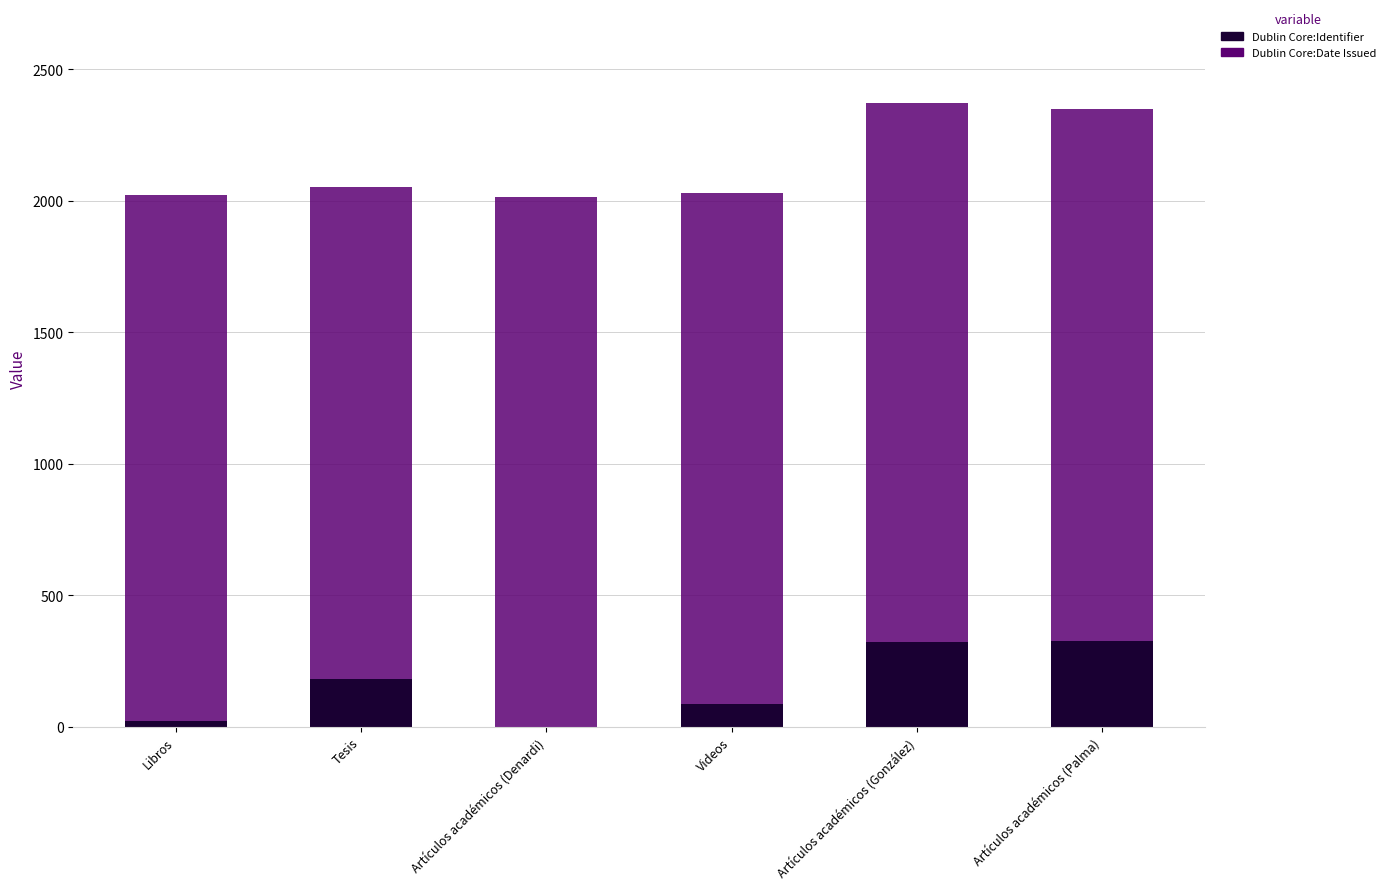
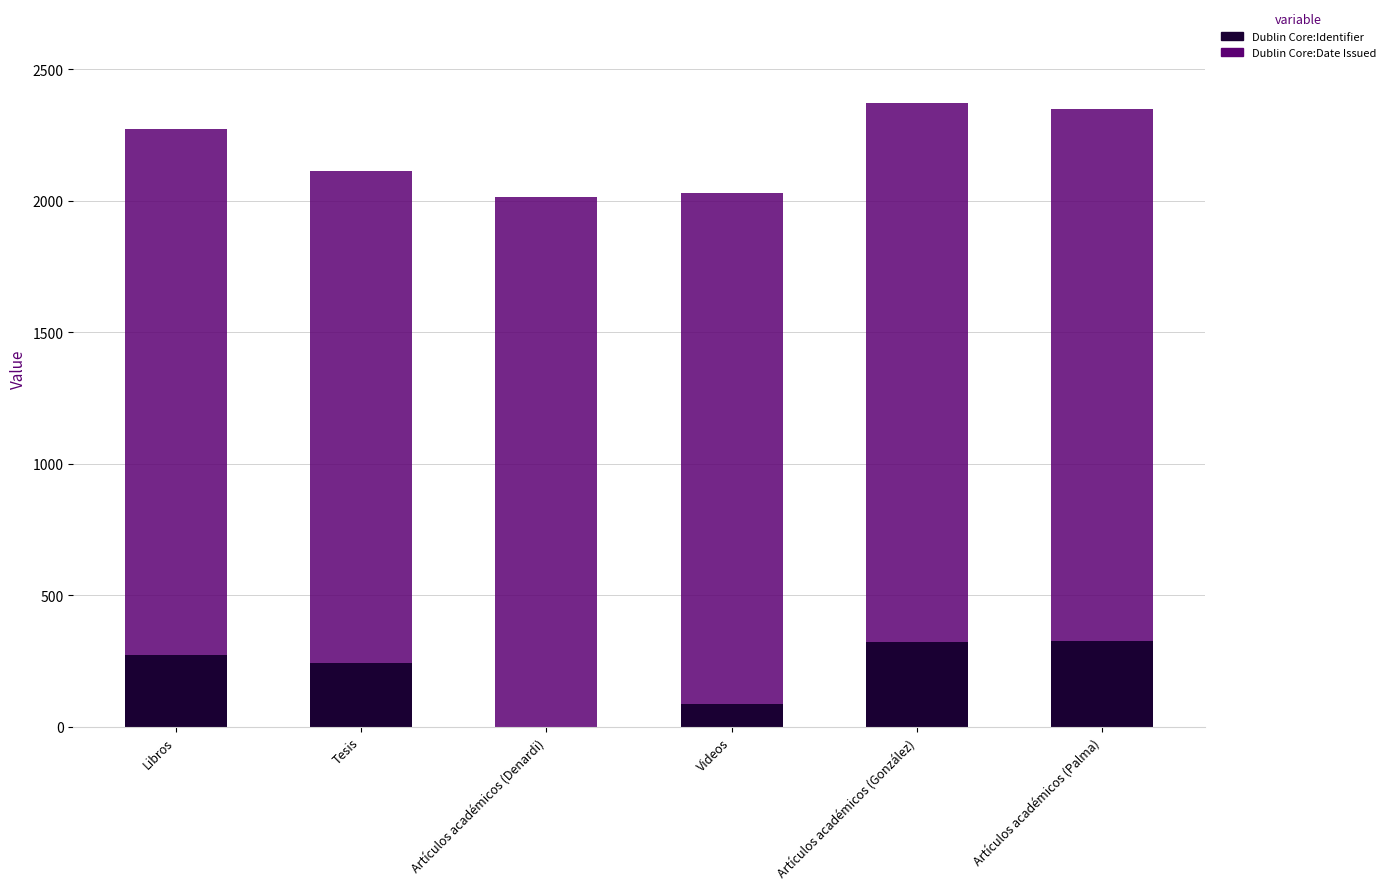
  {
    "Dublin Core:Identifier": {
-     "Libros": 20,
-     "Tesis": 180,
+     "Libros": 270,
+     "Tesis": 240,
      "Artículos académicos (Denardi)": 0,
      "Videos": 90,
      "Artículos académicos (González)": 320,
      "Artículos académicos (Palma)": 330
    },
    "Dublin Core:Date Issued": {
      "Libros": 2000,
      "Tesis": 1870,
      "Artículos académicos (Denardi)": 2020,
      "Videos": 1950,
      "Artículos académicos (González)": 2050,
      "Artículos académicos (Palma)": 2020
    }
  }
